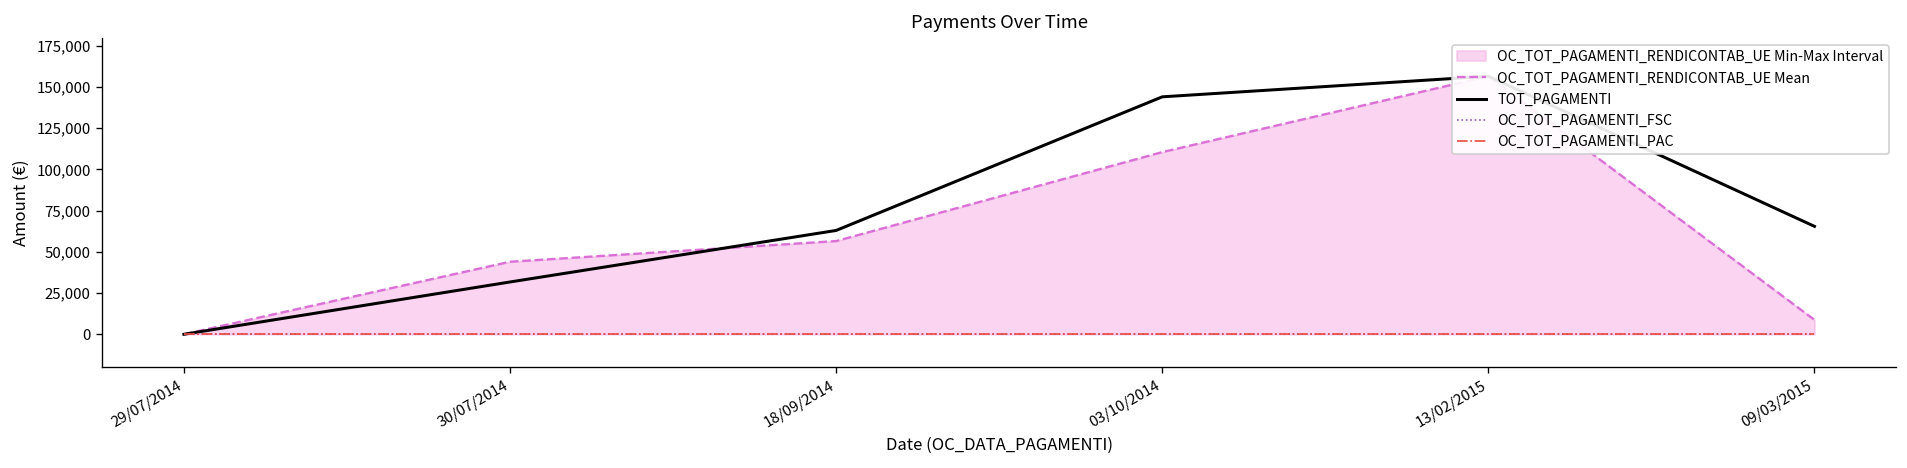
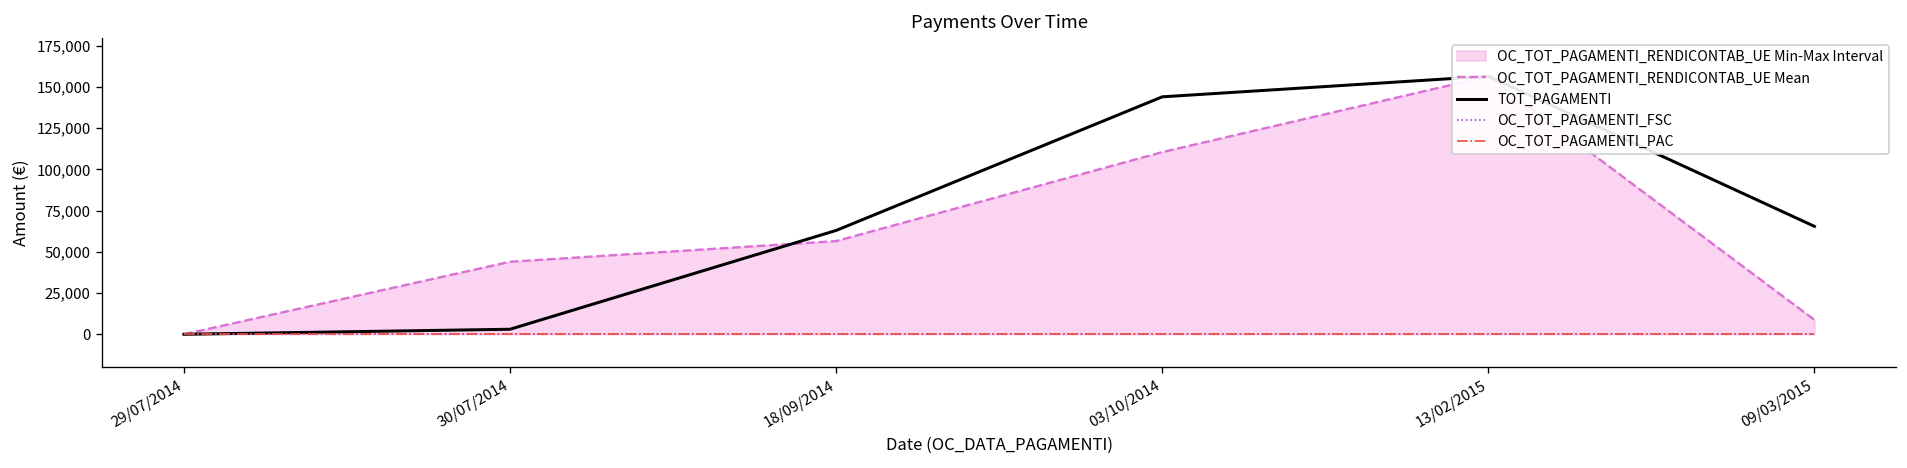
  {
    "OC_TOT_PAGAMENTI_RENDICONTAB_UE Min-Max Interval": {
      "30/07/2014": "44,000",
      "18/09/2014": "57,000",
      "03/10/2014": "111,000",
      "09/03/2015": "9,000"
    },
    "TOT_PAGAMENTI": {
-     "30/07/2014": "32,000",
+     "30/07/2014": "3,000",
      "18/09/2014": "63,000",
      "03/10/2014": "144,000",
      "09/03/2015": "65,000"
    },
    "OC_TOT_PAGAMENTI_PAC": {
      "30/07/2014": "0",
      "18/09/2014": "0",
      "03/10/2014": "0",
      "13/02/2015": "0",
      "09/03/2015": "0"
    }
  }
